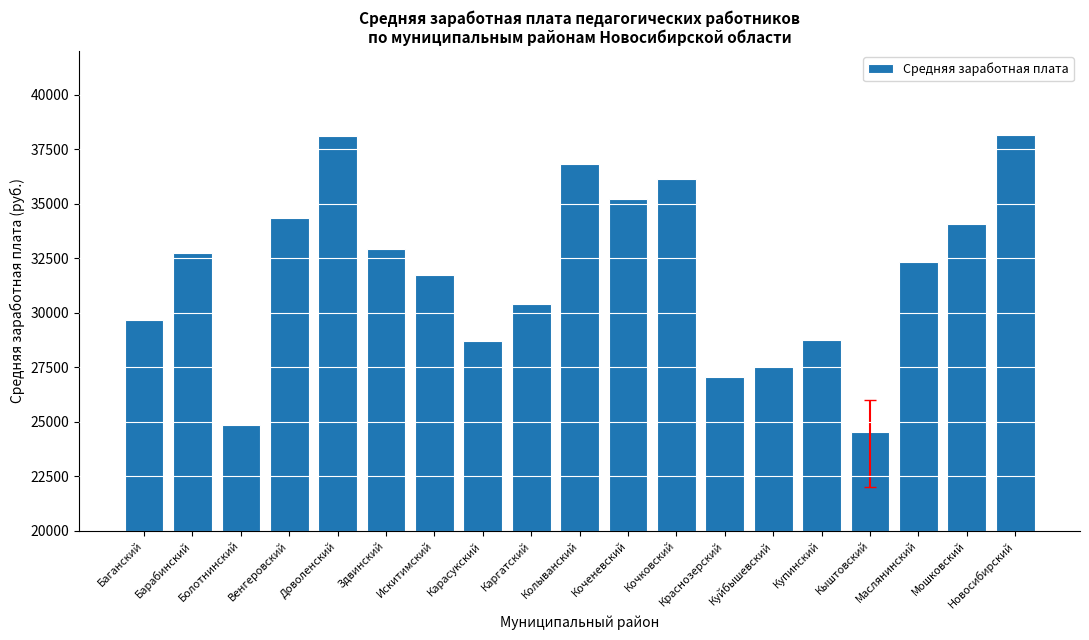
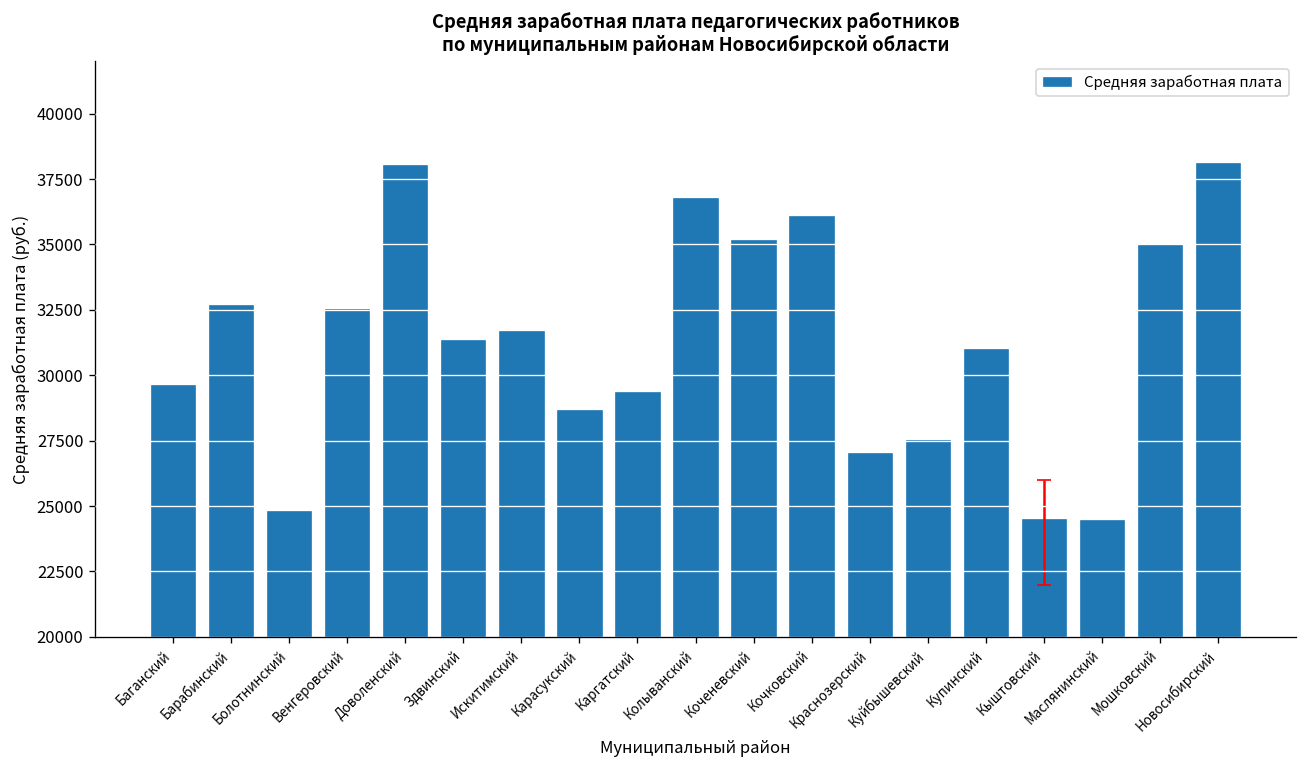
  {
    "Средняя заработная плата": {
      "Баганский": 29700,
      "Барабинский": 32700,
      "Болотнинский": 24800,
-     "Венгеровский": 34300,
+     "Венгеровский": 32600,
      "Доволенский": 38100,
-     "Здвинский": 32900,
+     "Здвинский": 31400,
      "Искитимский": 31700,
      "Карасукский": 28700,
-     "Каргатский": 30400,
+     "Каргатский": 29400,
      "Колыванский": 36800,
      "Коченевский": 35200,
      "Кочковский": 36100,
      "Краснозерский": 27100,
      "Куйбышевский": 27600,
-     "Купинский": 28700,
+     "Купинский": 31000,
      "Кыштовский": 24500,
-     "Маслянинский": 32300,
-     "Мошковский": 34100,
+     "Маслянинский": 24500,
+     "Мошковский": 35000,
      "Новосибирский": 38100
    }
  }
